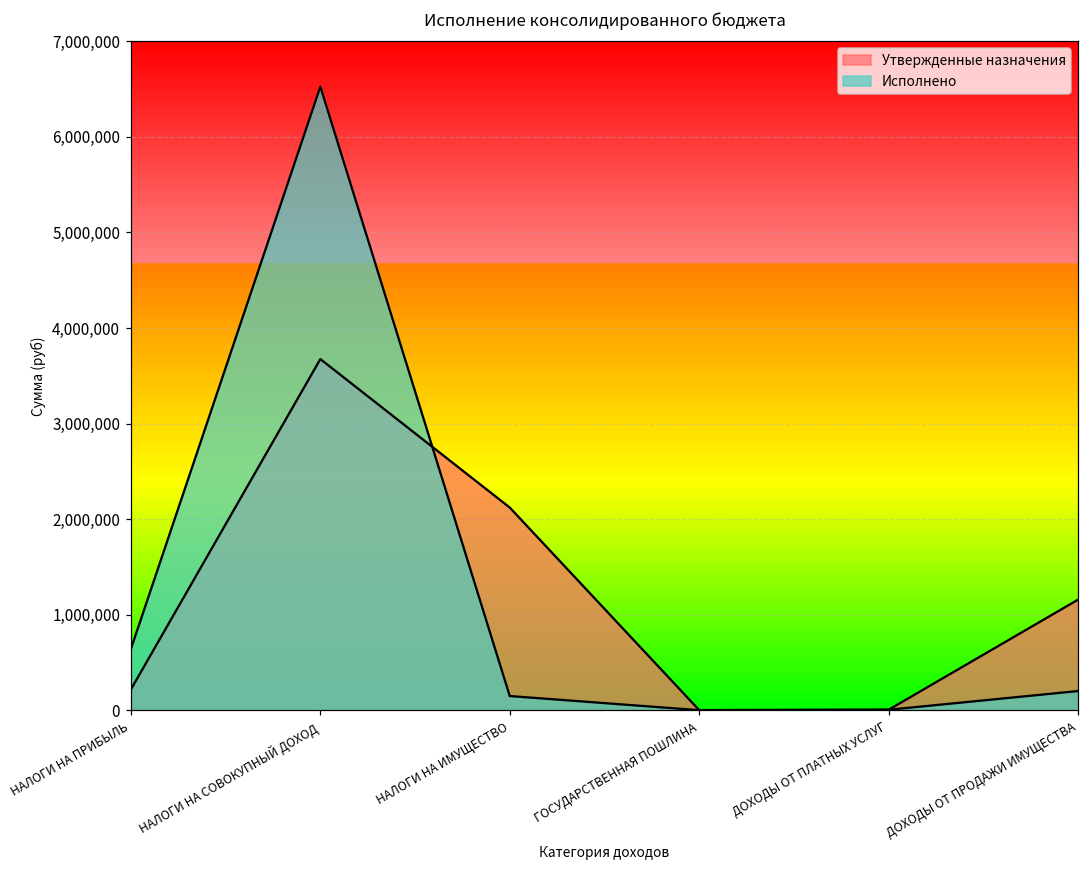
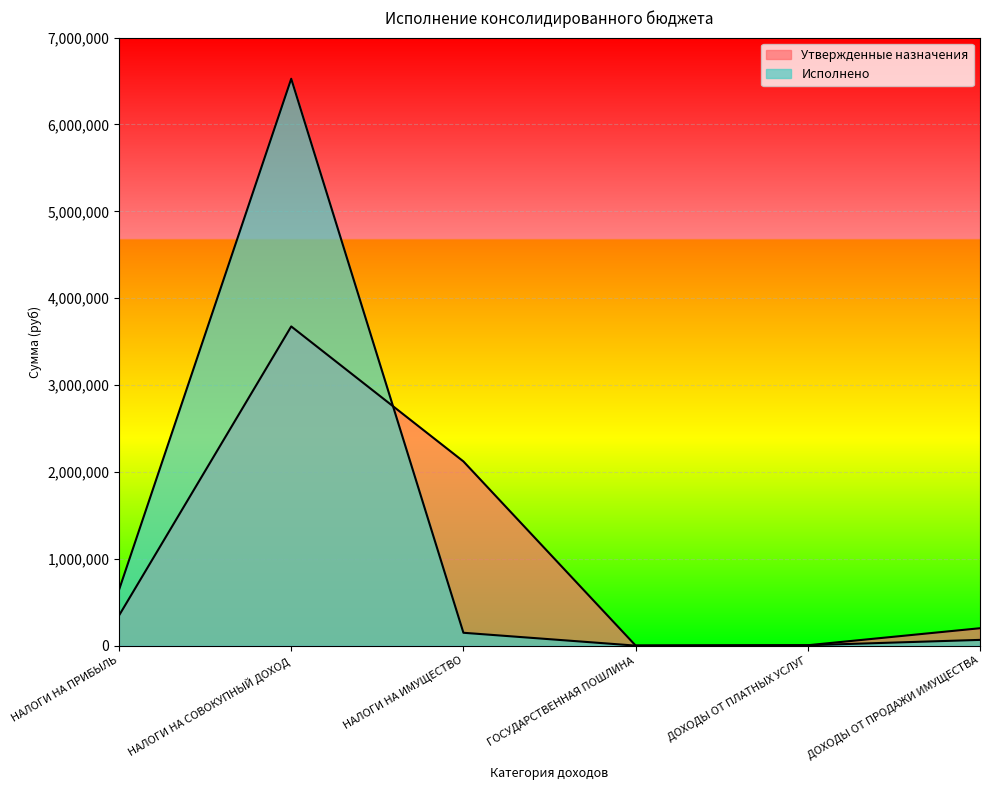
  {
    "Утвержденные назначения": {
-     "НАЛОГИ НА ПРИБЫЛЬ": "200,000",
+     "НАЛОГИ НА ПРИБЫЛЬ": "300,000",
      "НАЛОГИ НА СОВОКУПНЫЙ ДОХОД": "3,700,000",
      "НАЛОГИ НА ИМУЩЕСТВО": "2,100,000",
-     "ДОХОДЫ ОТ ПРОДАЖИ ИМУЩЕСТВА": "1,200,000"
+     "ДОХОДЫ ОТ ПРОДАЖИ ИМУЩЕСТВА": "200,000"
    },
    "Исполнено": {
      "НАЛОГИ НА ПРИБЫЛЬ": "600,000",
      "НАЛОГИ НА СОВОКУПНЫЙ ДОХОД": "6,500,000",
      "НАЛОГИ НА ИМУЩЕСТВО": "100,000",
-     "ДОХОДЫ ОТ ПРОДАЖИ ИМУЩЕСТВА": "200,000"
+     "ДОХОДЫ ОТ ПРОДАЖИ ИМУЩЕСТВА": "100,000"
    }
  }
